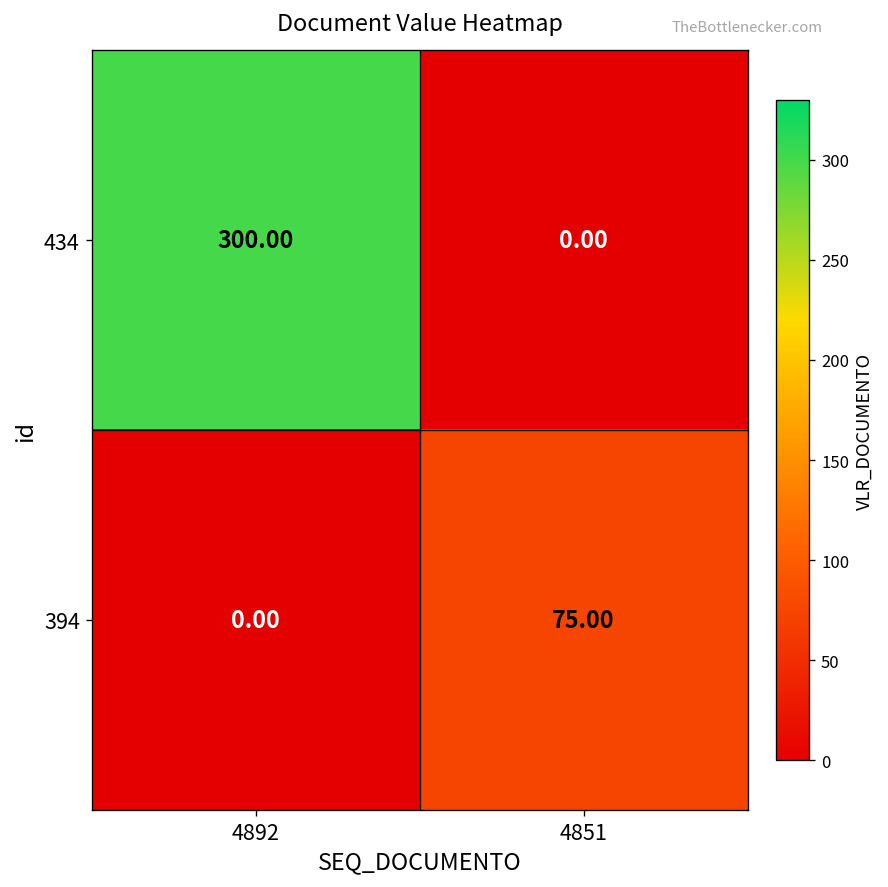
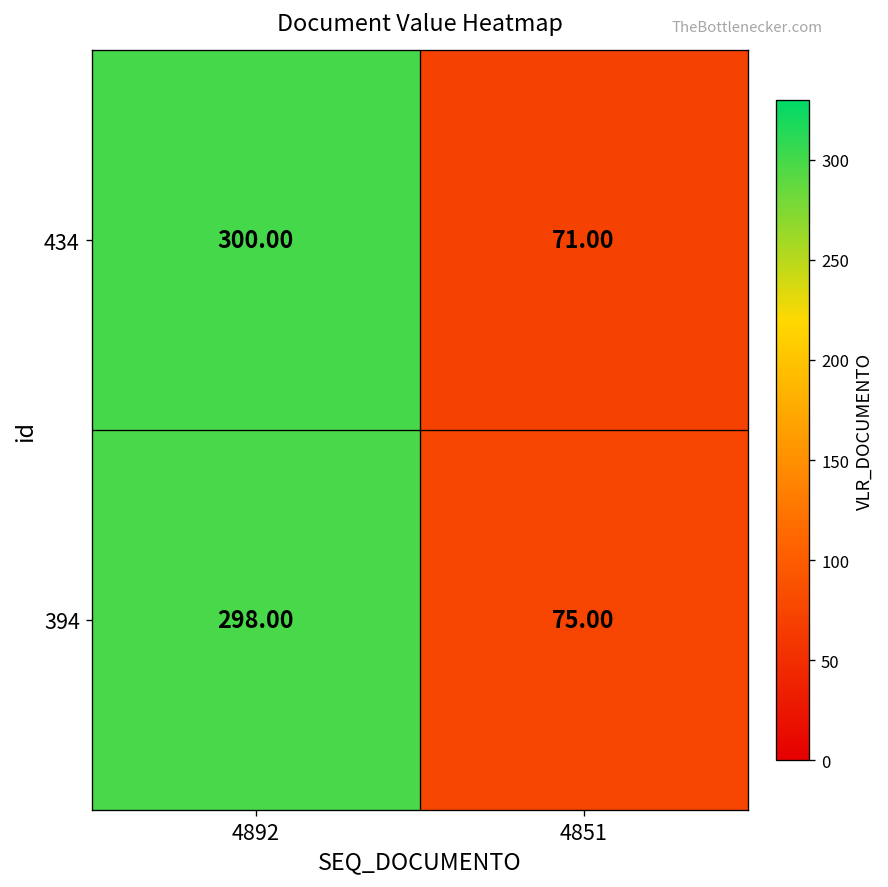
  {
    "434": {
      "4892": 300.00,
-     "4851": 0.00
+     "4851": 71.00
    },
    "394": {
-     "4892": 0.00,
+     "4892": 298.00,
      "4851": 75.00
    }
  }
